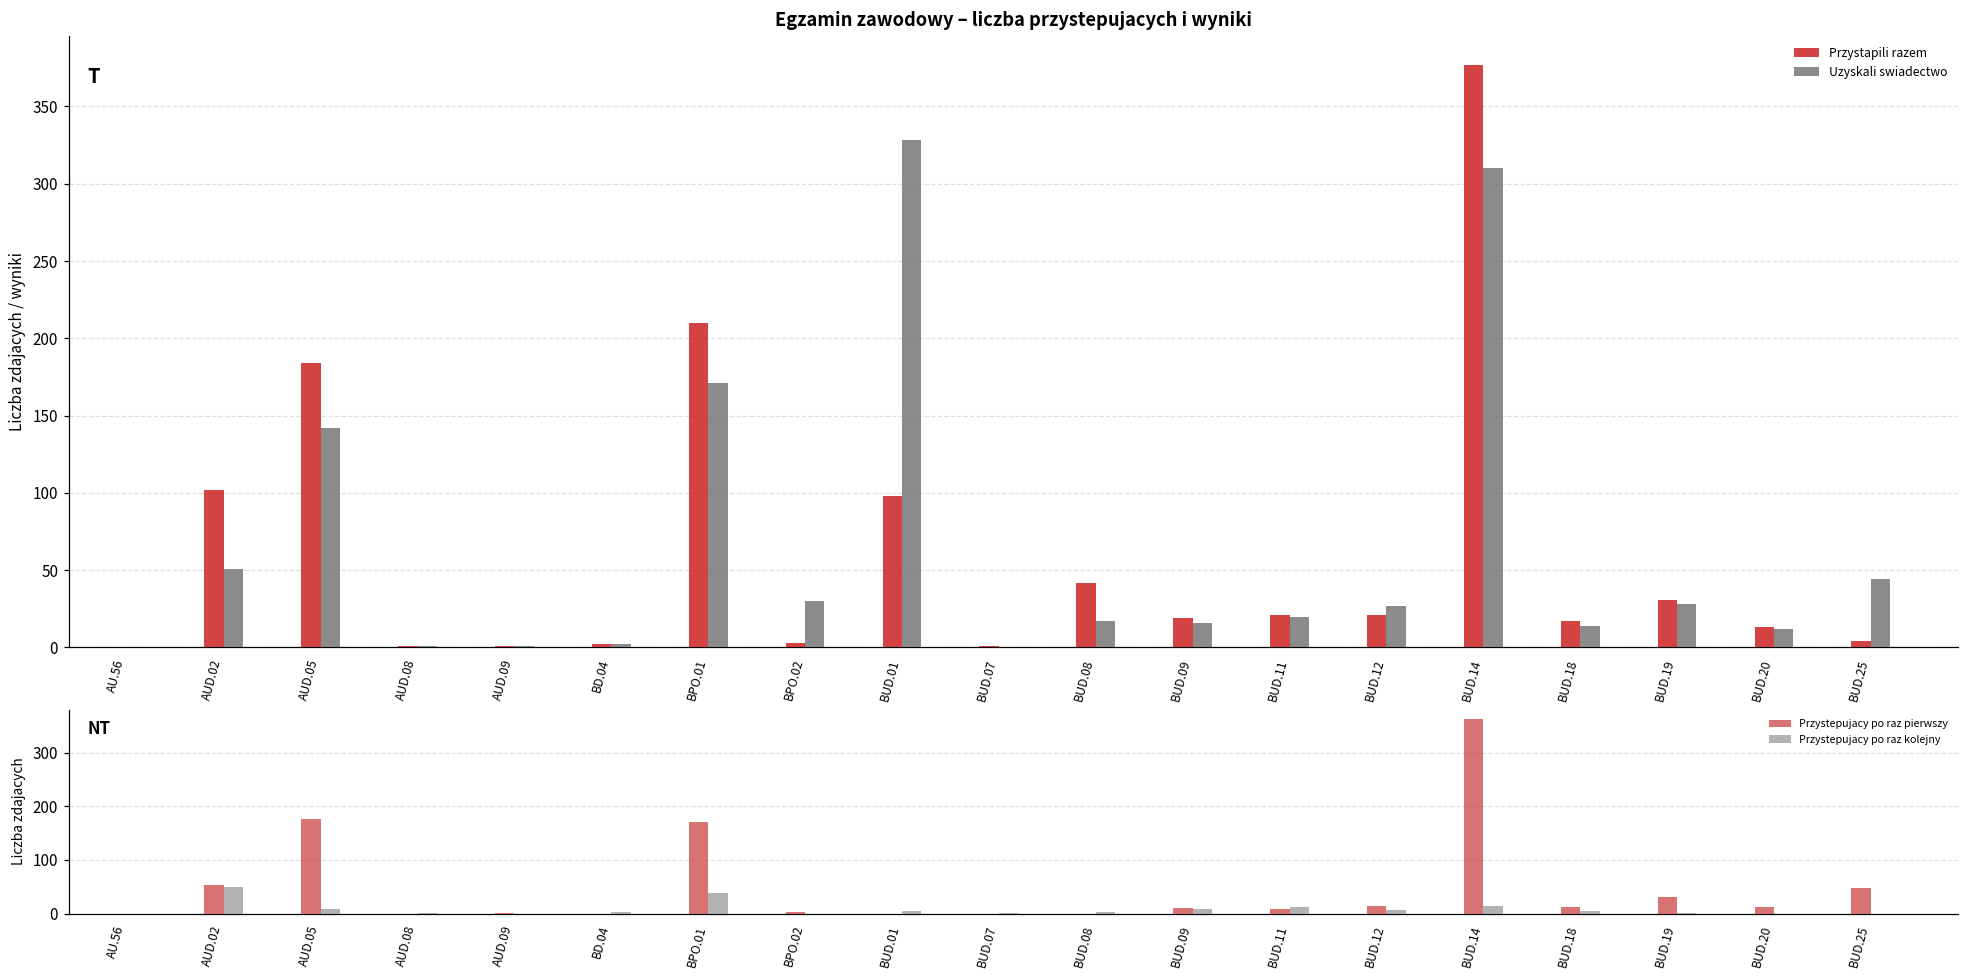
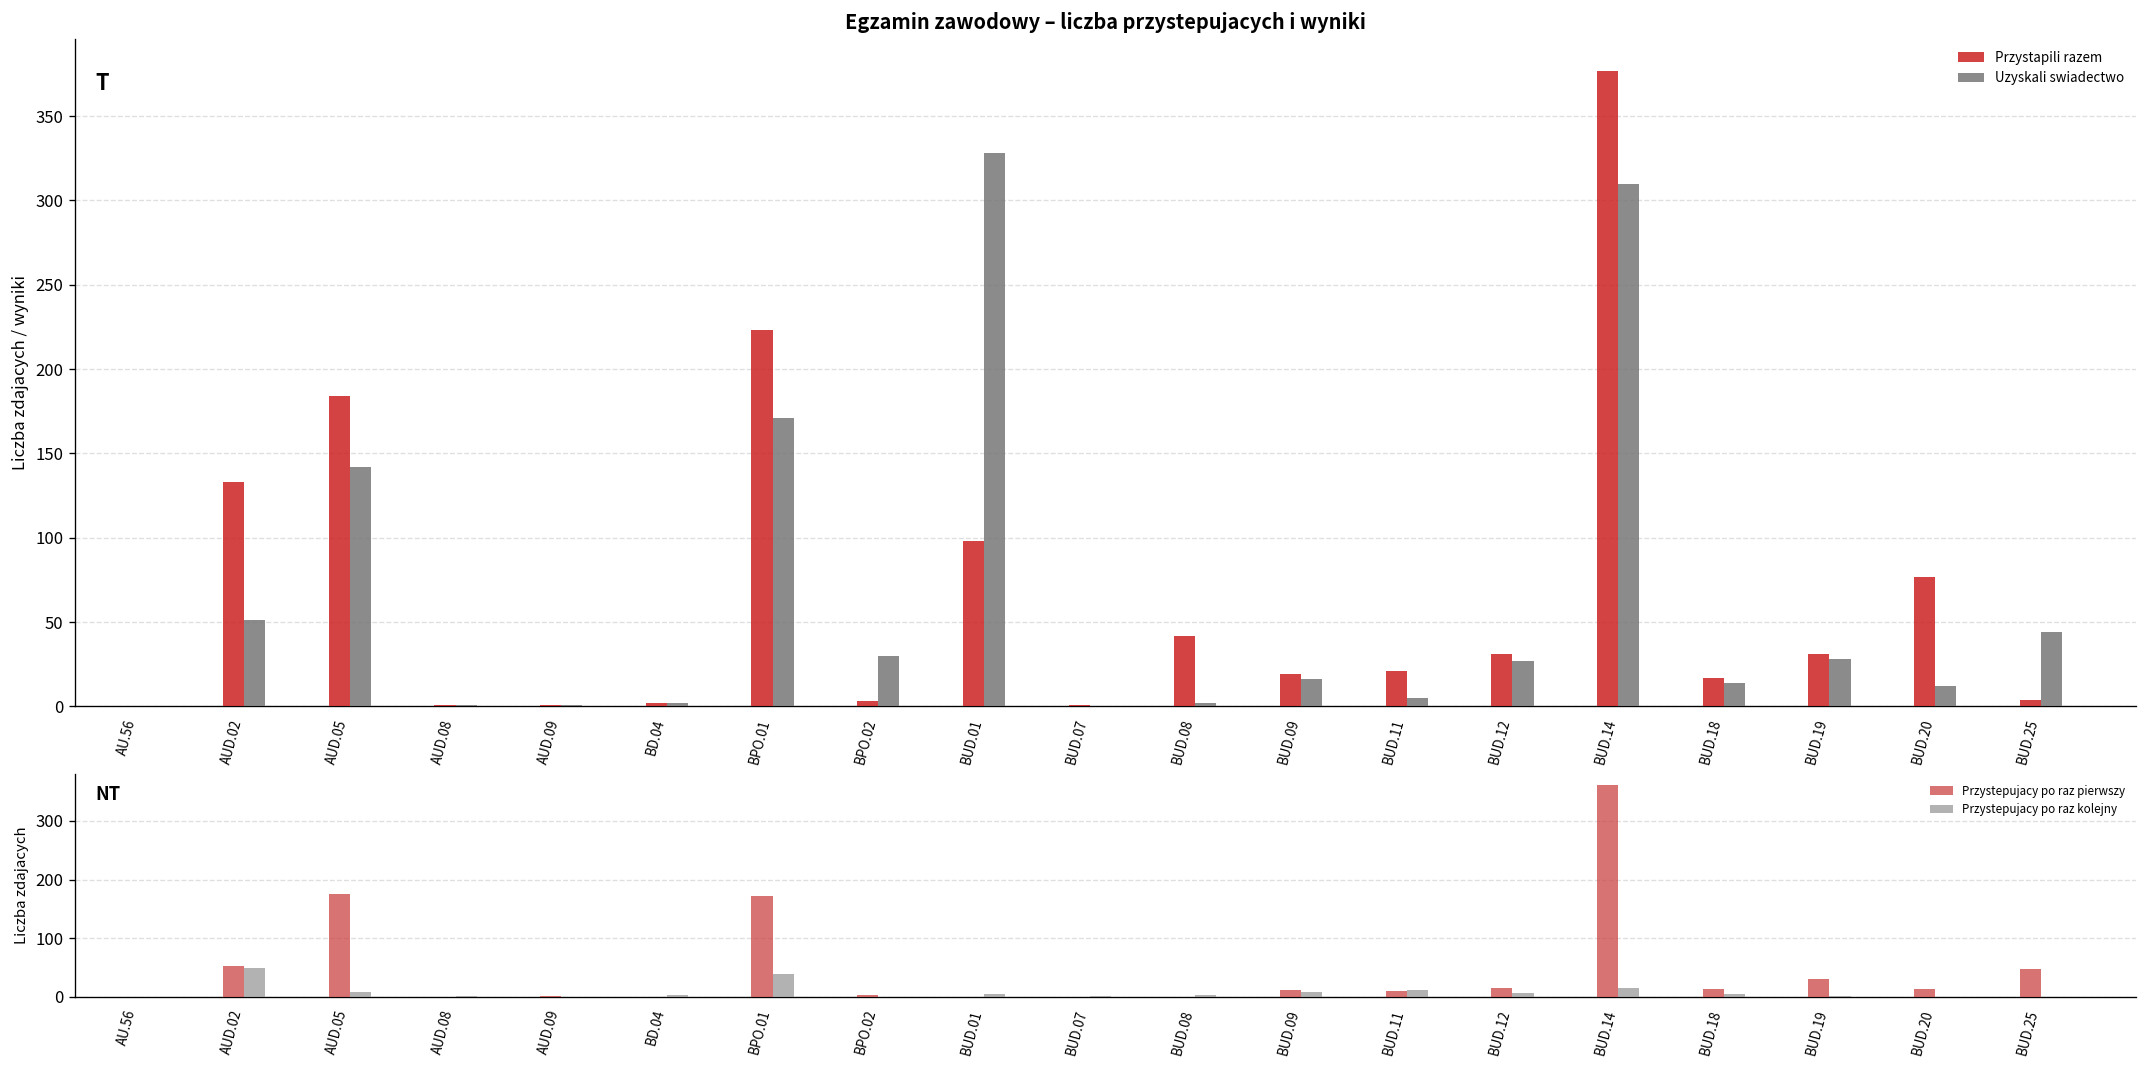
  {
    "Egzamin zawodowy – liczba przystepujacych i wyniki": {
      "Przystapili razem": {
        "AU.56": 0,
-       "AUD.02": 102,
+       "AUD.02": 133,
        "AUD.05": 184,
        "BD.04": 2,
-       "BPO.01": 210,
+       "BPO.01": 223,
        "BPO.02": 3,
        "BUD.01": 98,
        "BUD.08": 42,
        "BUD.09": 19,
        "BUD.11": 21,
-       "BUD.12": 21,
+       "BUD.12": 31,
        "BUD.14": 377,
        "BUD.18": 17,
        "BUD.19": 31,
-       "BUD.20": 13,
+       "BUD.20": 77,
        "BUD.25": 4
      },
      "Uzyskali swiadectwo": {
        "AU.56": 0,
        "AUD.02": 51,
        "AUD.05": 142,
        "BD.04": 2,
        "BPO.01": 171,
        "BPO.02": 30,
        "BUD.01": 328,
        "BUD.07": 0,
-       "BUD.08": 17,
+       "BUD.08": 2,
        "BUD.09": 16,
-       "BUD.11": 20,
+       "BUD.11": 5,
        "BUD.12": 27,
        "BUD.14": 310,
        "BUD.18": 14,
        "BUD.19": 28,
        "BUD.20": 12,
        "BUD.25": 44
      }
    }
  }
